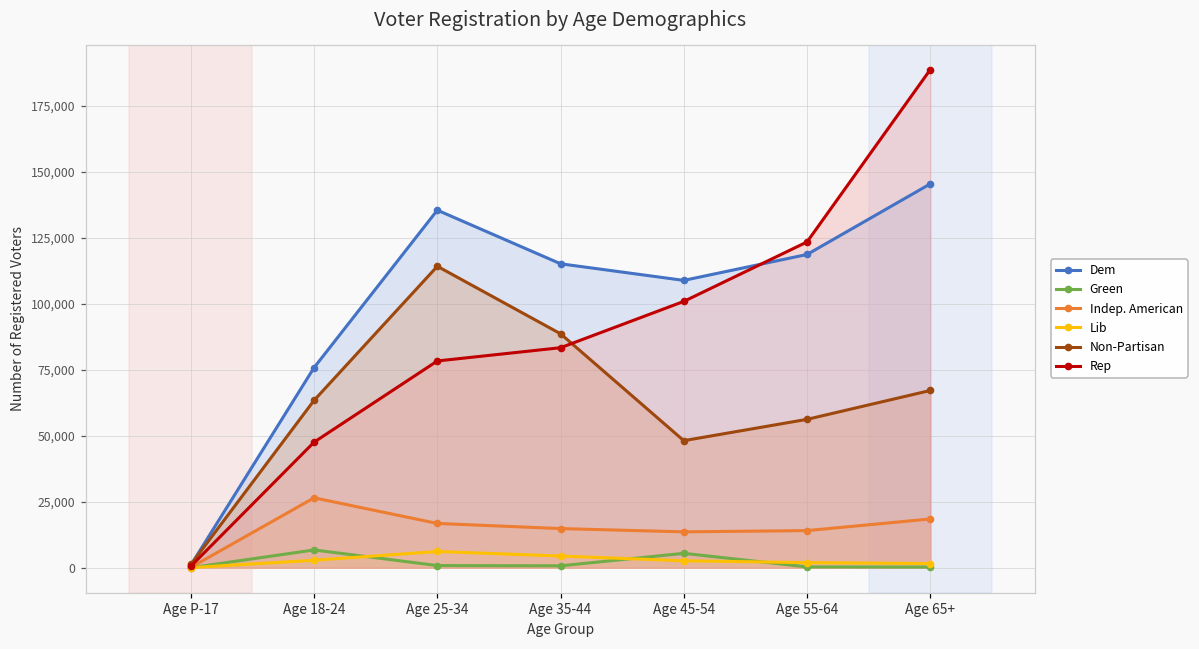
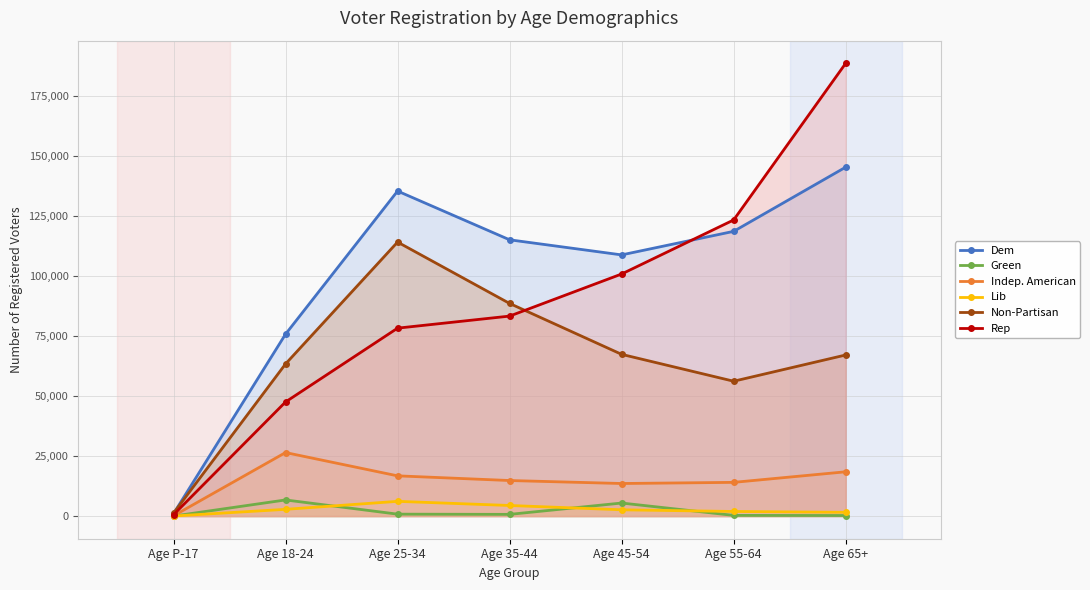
  {
    "Dem": {
      "Age 18-24": "76,000",
      "Age 25-34": "135,000",
      "Age 35-44": "115,000",
      "Age 45-54": "109,000",
      "Age 55-64": "119,000",
      "Age 65+": "145,000"
    },
    "Green": {
      "Age 18-24": "7,000",
      "Age 25-34": "1,000",
      "Age 35-44": "1,000",
      "Age 45-54": "5,000",
      "Age 55-64": "0",
      "Age 65+": "0"
    },
    "Indep. American": {
      "Age 18-24": "26,000",
      "Age 25-34": "17,000",
      "Age 35-44": "15,000",
      "Age 45-54": "14,000",
      "Age 55-64": "14,000",
      "Age 65+": "18,000"
    },
    "Lib": {
      "Age 18-24": "3,000",
      "Age 25-34": "6,000",
      "Age 35-44": "4,000",
      "Age 45-54": "3,000",
      "Age 55-64": "2,000",
      "Age 65+": "2,000"
    },
    "Non-Partisan": {
      "Age 18-24": "63,000",
      "Age 25-34": "114,000",
      "Age 35-44": "89,000",
-     "Age 45-54": "48,000",
+     "Age 45-54": "67,000",
      "Age 55-64": "56,000",
      "Age 65+": "67,000"
    },
    "Rep": {
      "Age 18-24": "48,000",
      "Age 25-34": "78,000",
      "Age 35-44": "83,000",
      "Age 45-54": "101,000",
      "Age 55-64": "123,000",
      "Age 65+": "189,000"
    }
  }
